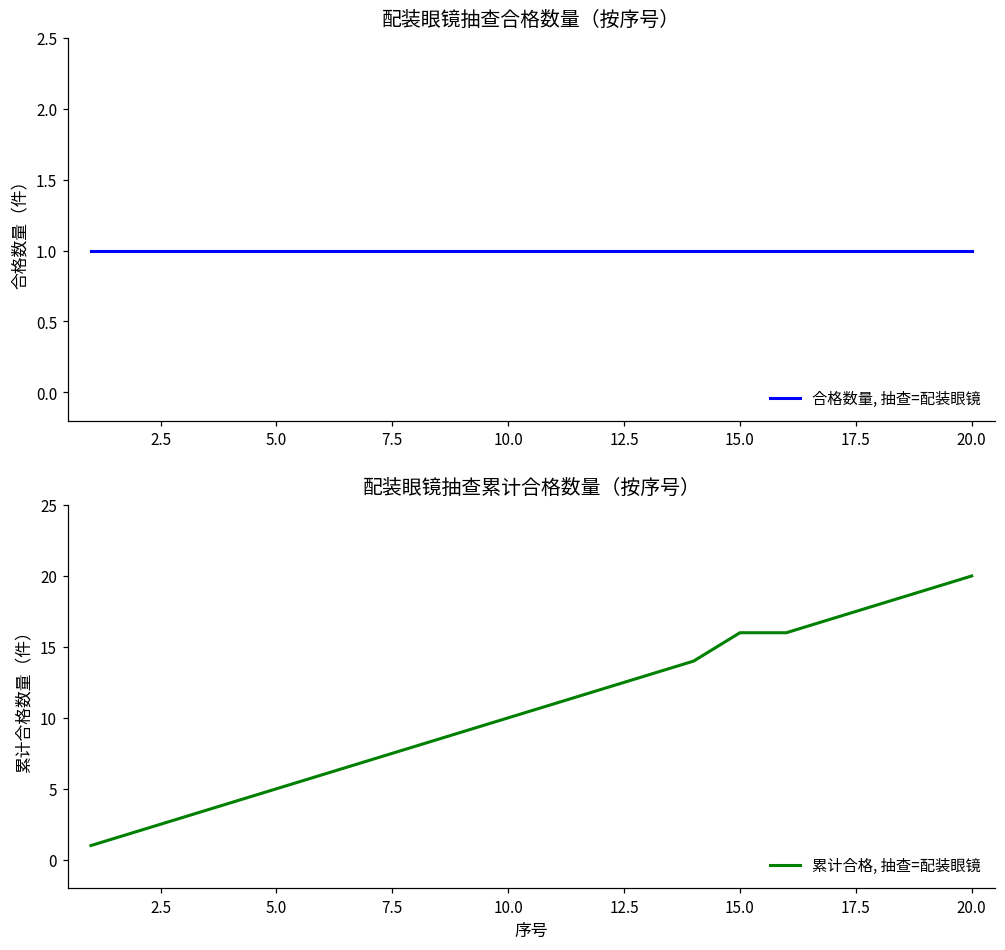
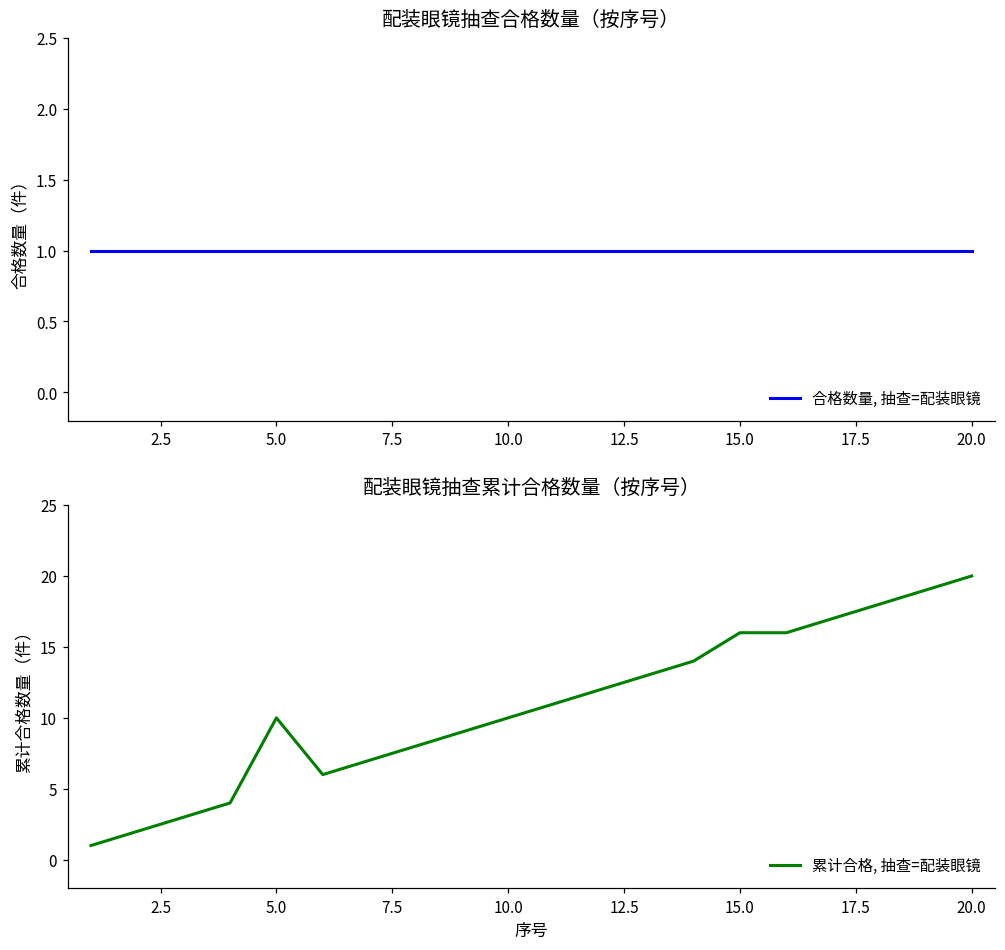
  {
    "配装眼镜抽查合格数量（按序号）": {
      "5.0": 1.00,
      "10.0": 1.00,
      "15.0": 1.00,
      "20.0": 1.00
    },
    "配装眼镜抽查累计合格数量（按序号）": {
-     "5.0": 5,
+     "5.0": 10,
      "10.0": 10,
      "15.0": 16,
      "20.0": 20
    }
  }
